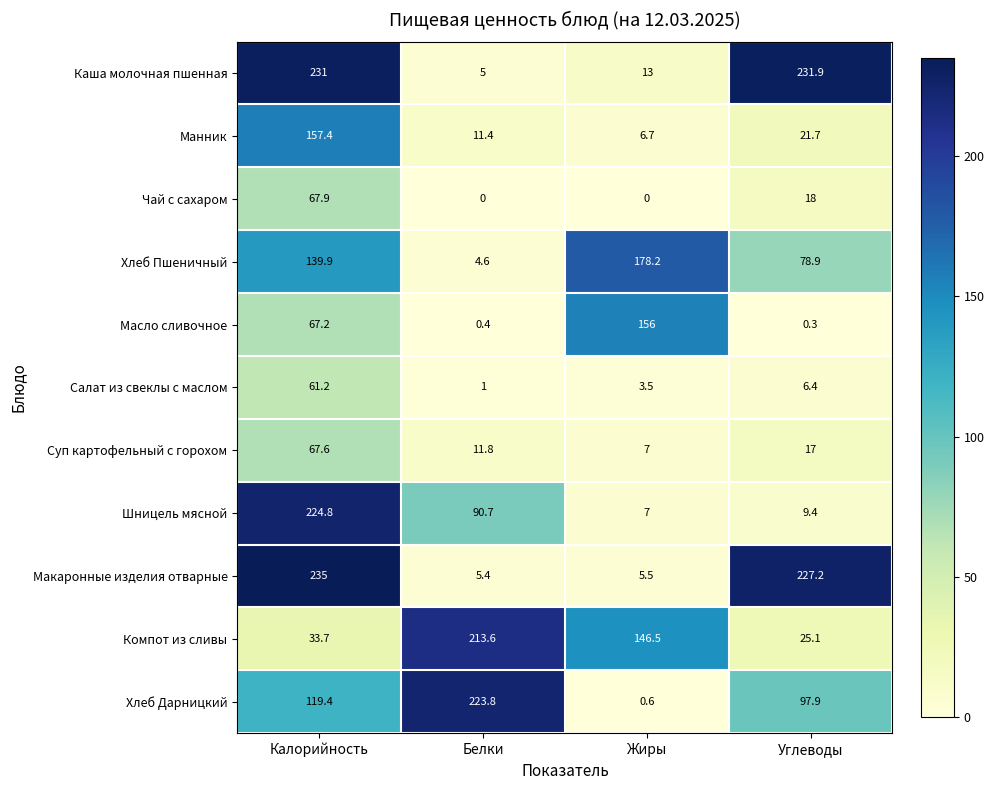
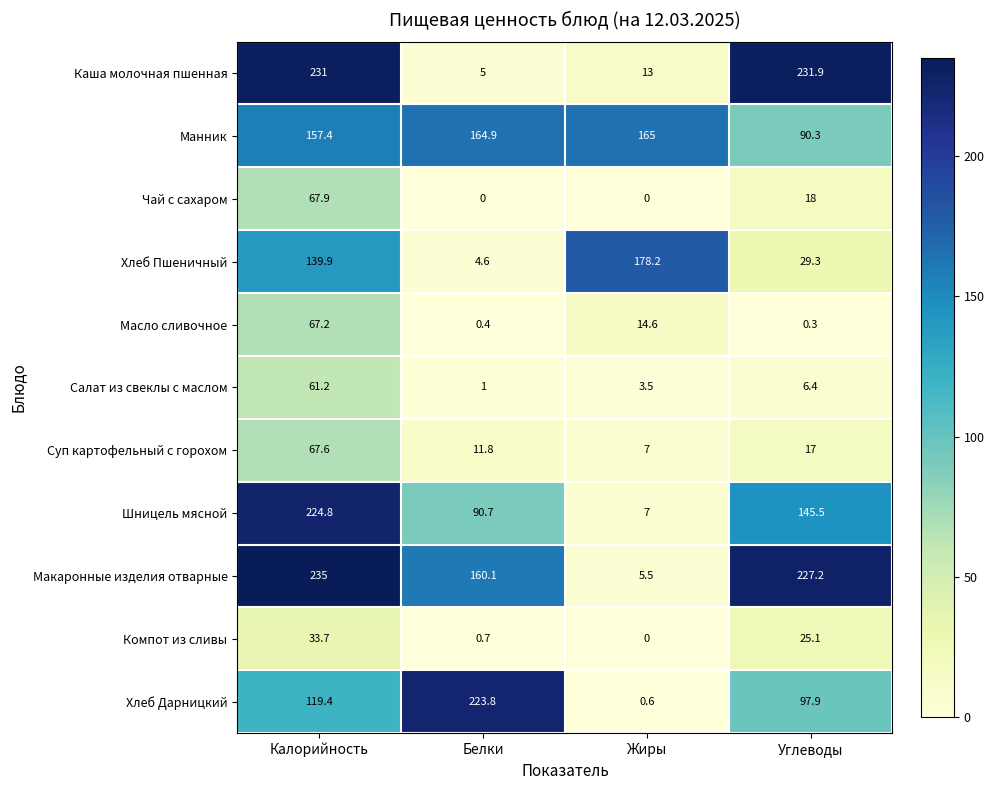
  {
    "Каша молочная пшенная": {
      "Калорийность": 231,
      "Белки": 5,
      "Жиры": 13,
      "Углеводы": 231.9
    },
    "Манник": {
      "Калорийность": 157.4,
-     "Белки": 11.4,
-     "Жиры": 6.7,
-     "Углеводы": 21.7
+     "Белки": 164.9,
+     "Жиры": 165,
+     "Углеводы": 90.3
    },
    "Чай с сахаром": {
      "Калорийность": 67.9,
      "Белки": 0,
      "Жиры": 0,
      "Углеводы": 18
    },
    "Хлеб Пшеничный": {
      "Калорийность": 139.9,
      "Белки": 4.6,
      "Жиры": 178.2,
-     "Углеводы": 78.9
+     "Углеводы": 29.3
    },
    "Масло сливочное": {
      "Калорийность": 67.2,
      "Белки": 0.4,
-     "Жиры": 156,
+     "Жиры": 14.6,
      "Углеводы": 0.3
    },
    "Салат из свеклы с маслом": {
      "Калорийность": 61.2,
      "Белки": 1,
      "Жиры": 3.5,
      "Углеводы": 6.4
    },
    "Суп картофельный с горохом": {
      "Калорийность": 67.6,
      "Белки": 11.8,
      "Жиры": 7,
      "Углеводы": 17
    },
    "Шницель мясной": {
      "Калорийность": 224.8,
      "Белки": 90.7,
      "Жиры": 7,
-     "Углеводы": 9.4
+     "Углеводы": 145.5
    },
    "Макаронные изделия отварные": {
      "Калорийность": 235,
-     "Белки": 5.4,
+     "Белки": 160.1,
      "Жиры": 5.5,
      "Углеводы": 227.2
    },
    "Компот из сливы": {
      "Калорийность": 33.7,
-     "Белки": 213.6,
-     "Жиры": 146.5,
+     "Белки": 0.7,
+     "Жиры": 0,
      "Углеводы": 25.1
    },
    "Хлеб Дарницкий": {
      "Калорийность": 119.4,
      "Белки": 223.8,
      "Жиры": 0.6,
      "Углеводы": 97.9
    }
  }
